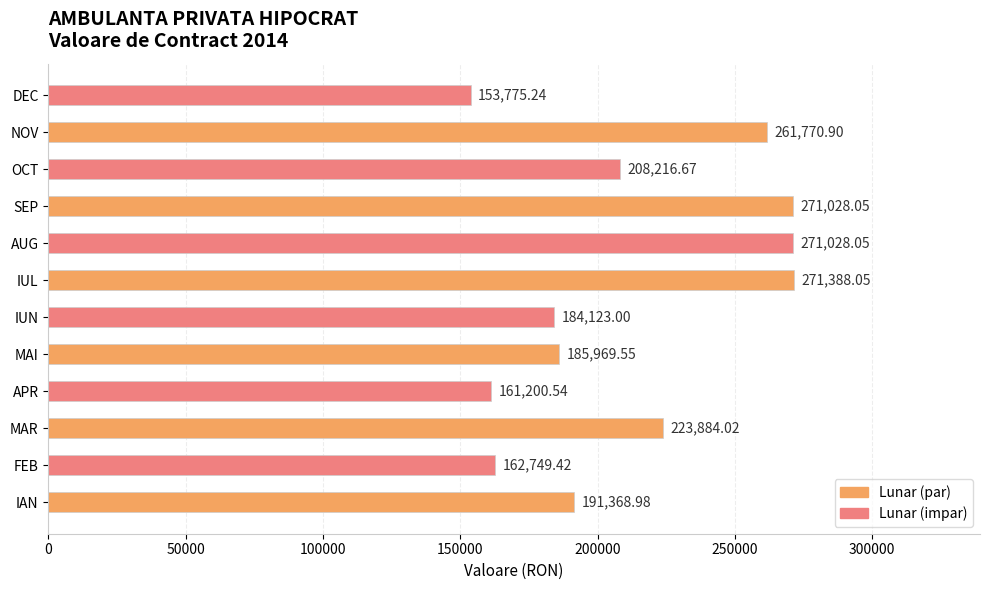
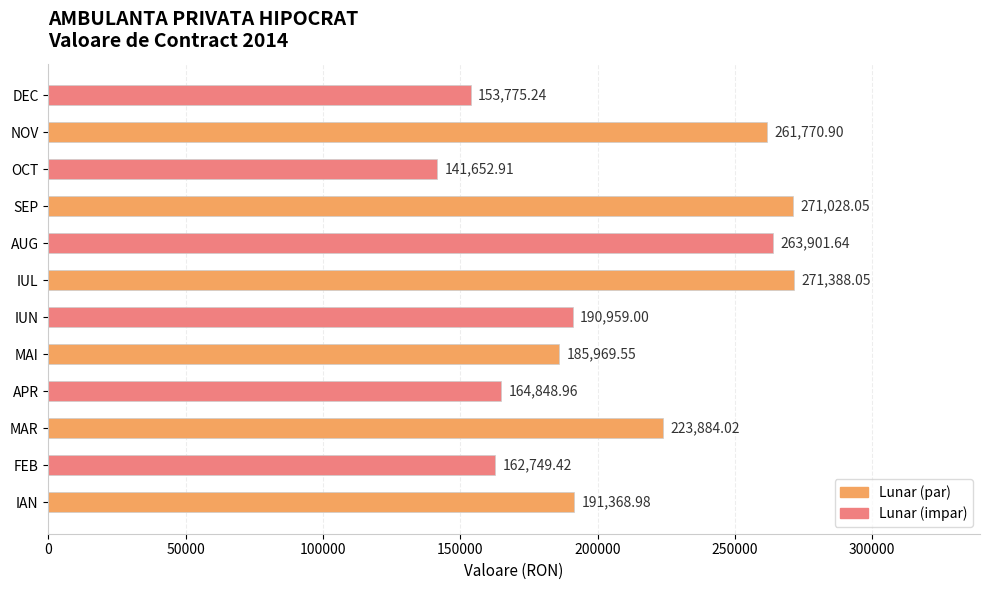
  {
    "DEC": "153,775.24",
    "NOV": "261,770.90",
-   "OCT": "208,216.67",
+   "OCT": "141,652.91",
    "SEP": "271,028.05",
-   "AUG": "271,028.05",
+   "AUG": "263,901.64",
    "IUL": "271,388.05",
-   "IUN": "184,123.00",
+   "IUN": "190,959.00",
    "MAI": "185,969.55",
-   "APR": "161,200.54",
+   "APR": "164,848.96",
    "MAR": "223,884.02",
    "FEB": "162,749.42",
    "IAN": "191,368.98"
  }
